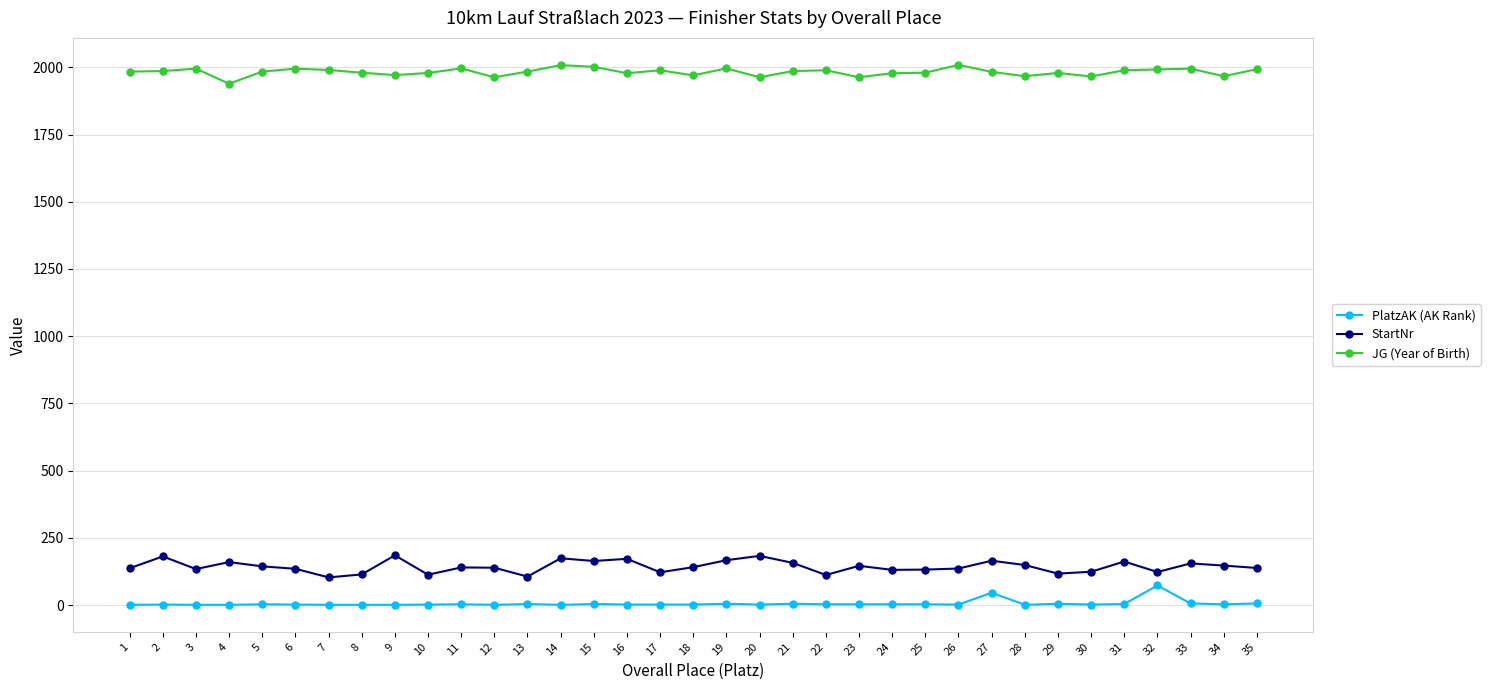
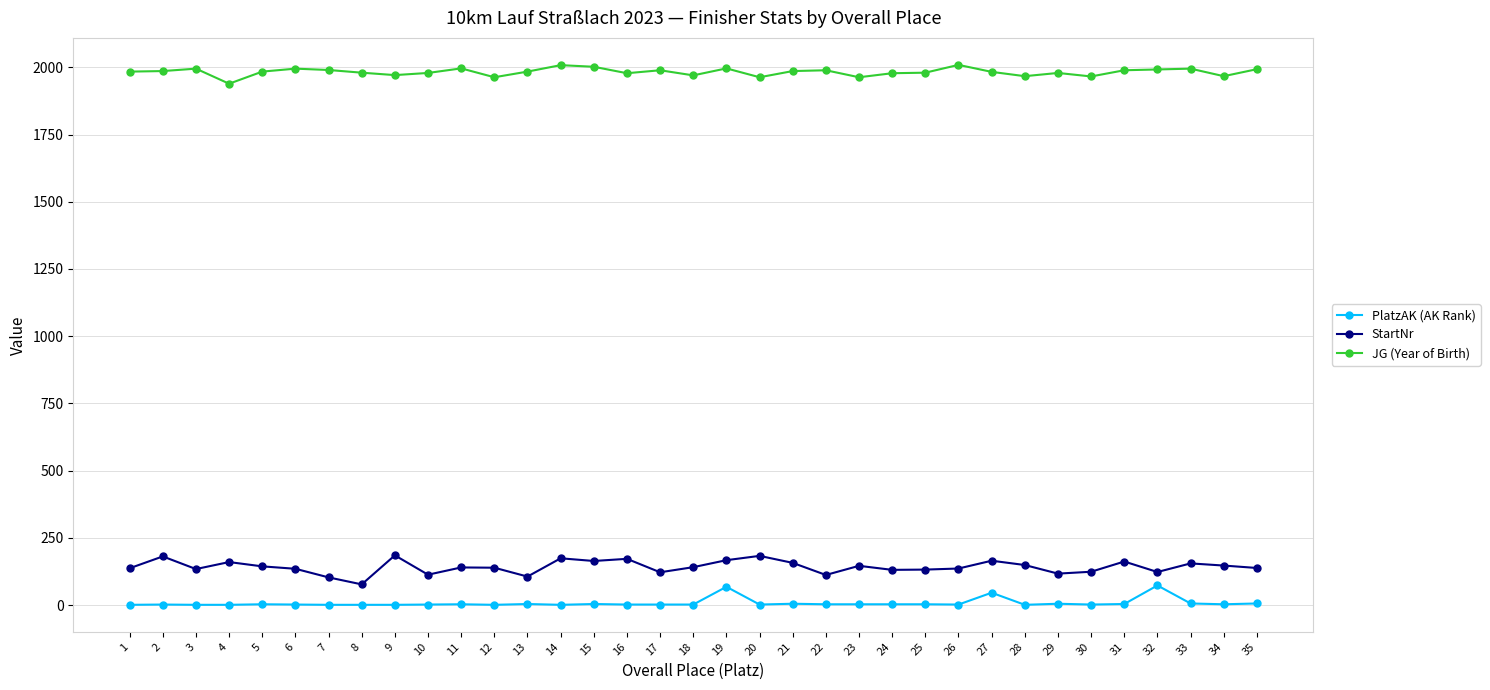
  {
    "PlatzAK (AK Rank)": {
      "1": 0,
      "2": 0,
      "3": 0,
      "4": 0,
      "5": 0,
      "6": 0,
      "7": 0,
      "8": 0,
      "9": 0,
      "10": 0,
      "11": 0,
      "12": 0,
      "13": 0,
      "14": 0,
      "15": 0,
      "16": 0,
      "17": 0,
      "18": 0,
-     "19": 10,
+     "19": 70,
      "20": 0,
      "21": 10,
      "22": 0,
      "23": 0,
      "24": 0,
      "25": 0,
      "26": 0,
      "27": 50,
      "28": 0,
      "29": 10,
      "30": 0,
      "31": 0,
      "32": 70,
      "33": 10,
      "34": 0,
      "35": 10
    },
    "StartNr": {
      "1": 140,
      "2": 180,
      "3": 130,
      "4": 160,
      "5": 140,
      "6": 140,
      "7": 100,
-     "8": 110,
+     "8": 80,
      "9": 190,
      "10": 110,
      "11": 140,
      "12": 140,
      "13": 110,
      "14": 170,
      "15": 160,
      "16": 170,
      "17": 120,
      "18": 140,
      "19": 170,
      "20": 180,
      "21": 160,
      "22": 110,
      "23": 150,
      "24": 130,
      "25": 130,
      "26": 140,
      "27": 170,
      "28": 150,
      "29": 120,
      "30": 120,
      "31": 160,
      "32": 120,
      "33": 160,
      "34": 150,
      "35": 140
    },
    "JG (Year of Birth)": {
      "1": 1980,
      "2": 1990,
      "3": 2000,
      "4": 1940,
      "5": 1980,
      "6": 2000,
      "7": 1990,
      "8": 1980,
      "9": 1970,
      "10": 1980,
      "11": 2000,
      "12": 1960,
      "13": 1980,
      "14": 2010,
      "15": 2000,
      "16": 1980,
      "17": 1990,
      "18": 1970,
      "19": 2000,
      "20": 1960,
      "21": 1990,
      "22": 1990,
      "23": 1960,
      "24": 1980,
      "25": 1980,
      "26": 2010,
      "27": 1980,
      "28": 1970,
      "29": 1980,
      "30": 1970,
      "31": 1990,
      "32": 1990,
      "33": 2000,
      "34": 1970,
      "35": 1990
    }
  }
